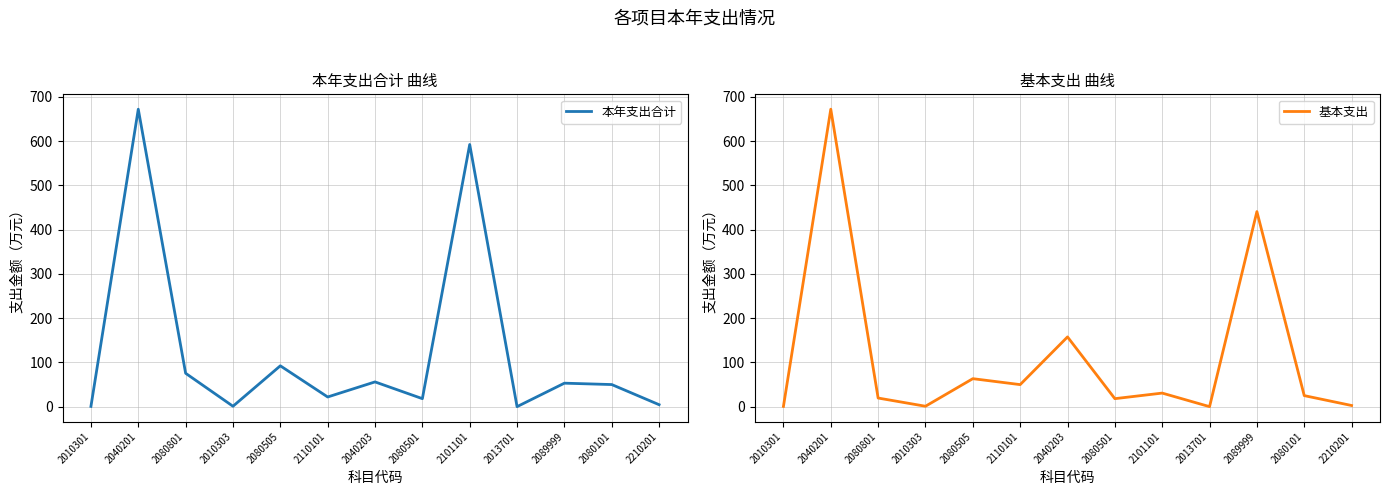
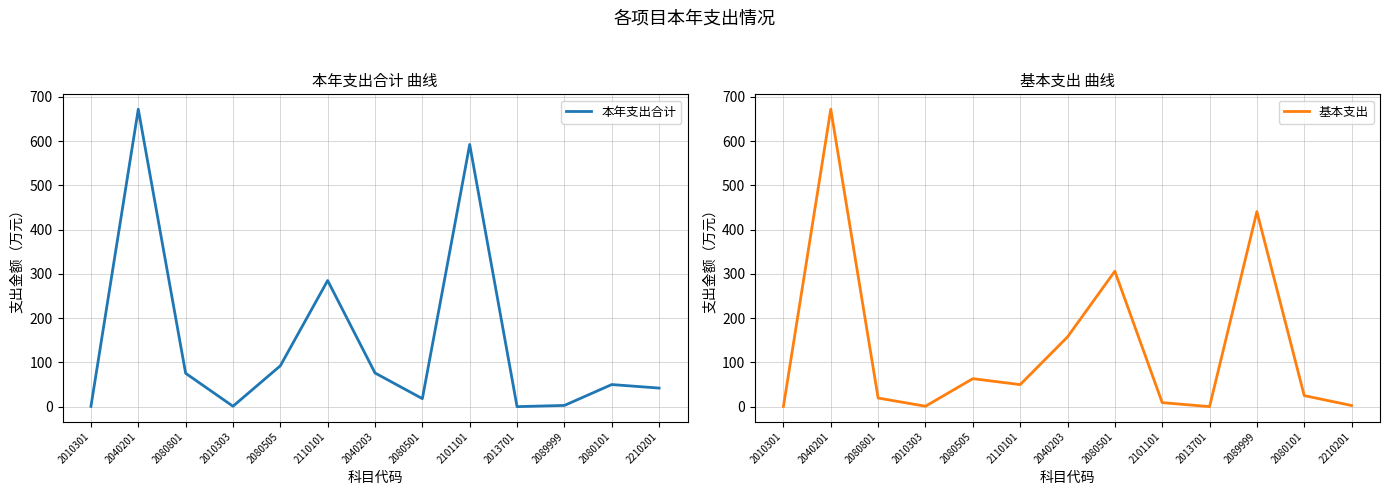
  {
    "本年支出合计 曲线": {
      "2010301": 0,
      "2040201": 670,
      "2080801": 80,
      "2010303": 0,
      "2080505": 90,
-     "2110101": 20,
-     "2040203": 60,
+     "2110101": 290,
+     "2040203": 80,
      "2080501": 20,
      "2101101": 590,
      "2013701": 0,
-     "2089999": 50,
+     "2089999": 0,
      "2080101": 50,
-     "2210201": 0
+     "2210201": 40
    },
    "基本支出 曲线": {
      "2010301": 0,
      "2040201": 670,
      "2080801": 20,
      "2010303": 0,
      "2080505": 60,
      "2110101": 50,
      "2040203": 160,
-     "2080501": 20,
-     "2101101": 30,
+     "2080501": 310,
+     "2101101": 10,
      "2013701": 0,
      "2089999": 440,
      "2080101": 30,
      "2210201": 0
    }
  }
